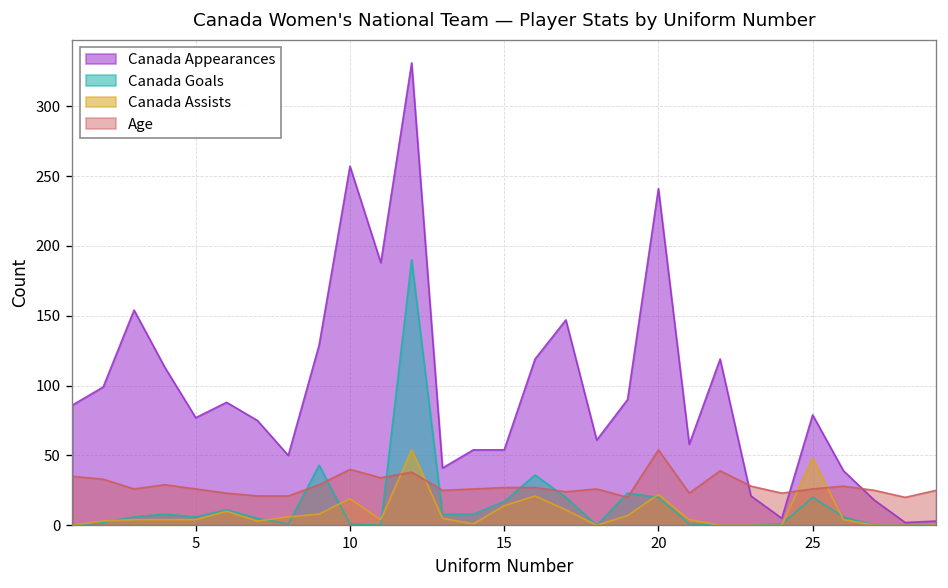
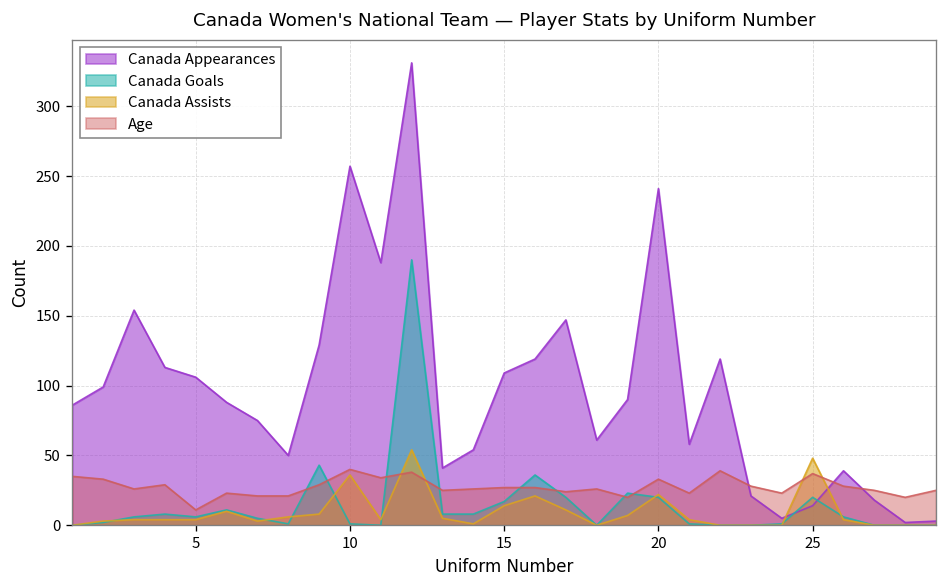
  {
    "Canada Appearances": {
-     "5": 77,
+     "5": 106,
      "10": 257,
-     "15": 54,
+     "15": 109,
      "20": 241,
-     "25": 79
+     "25": 14
    },
    "Canada Goals": {
      "10": 1,
      "15": 17,
      "25": 20
    },
    "Canada Assists": {
-     "10": 19,
+     "10": 36,
      "15": 14,
      "25": 48
    },
    "Age": {
-     "5": 26,
+     "5": 11,
      "10": 40,
      "15": 27,
-     "20": 54,
-     "25": 26
+     "20": 33,
+     "25": 37
    }
  }
